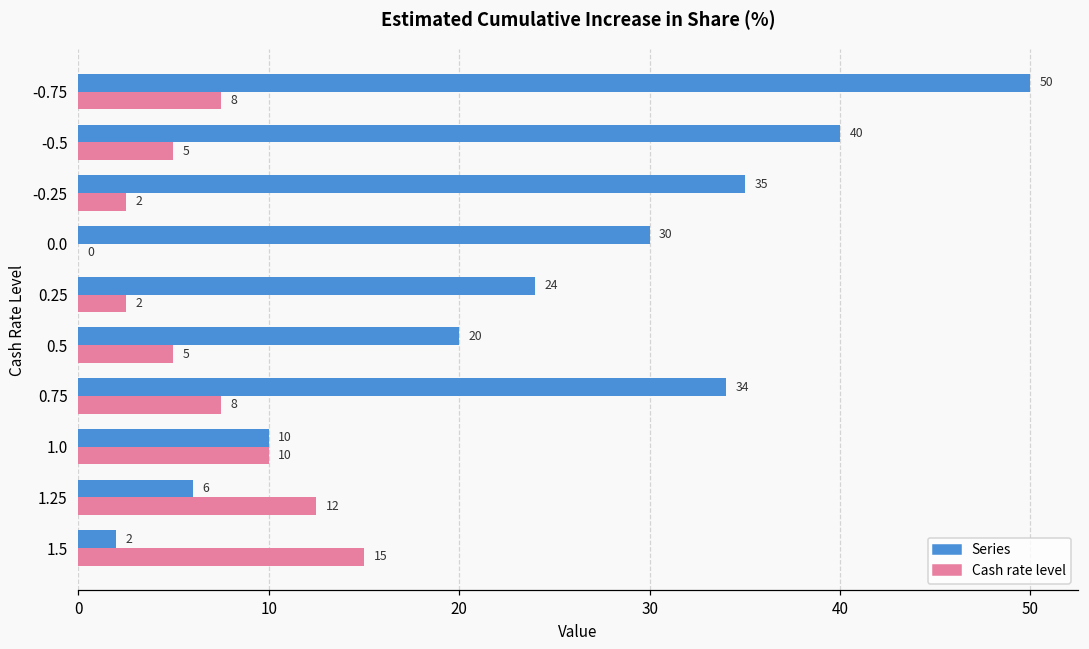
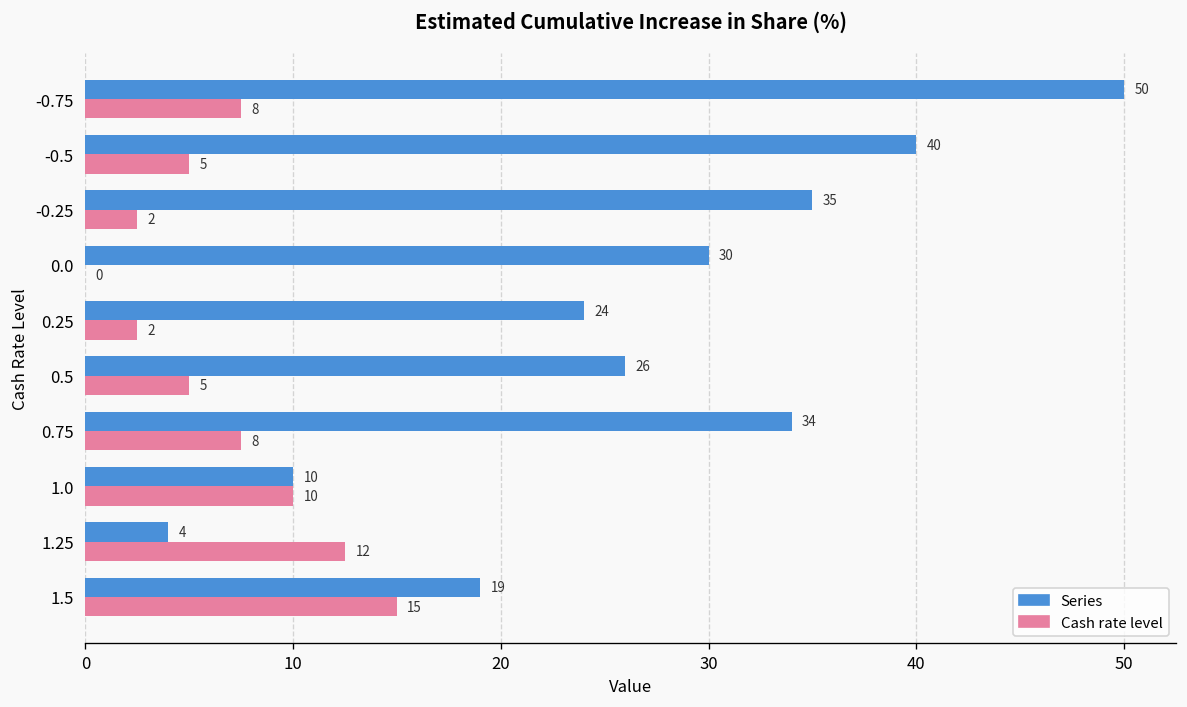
  {
    "Series": {
      "-0.75": 50,
      "-0.5": 40,
      "-0.25": 35,
      "0.0": 30,
      "0.25": 24,
-     "0.5": 20,
+     "0.5": 26,
      "0.75": 34,
      "1.0": 10,
-     "1.25": 6,
-     "1.5": 2
+     "1.25": 4,
+     "1.5": 19
    },
    "Cash rate level": {
      "-0.75": 8,
      "-0.5": 5,
      "-0.25": 2,
      "0.0": 0,
      "0.25": 2,
      "0.5": 5,
      "0.75": 8,
      "1.0": 10,
      "1.25": 12,
      "1.5": 15
    }
  }
